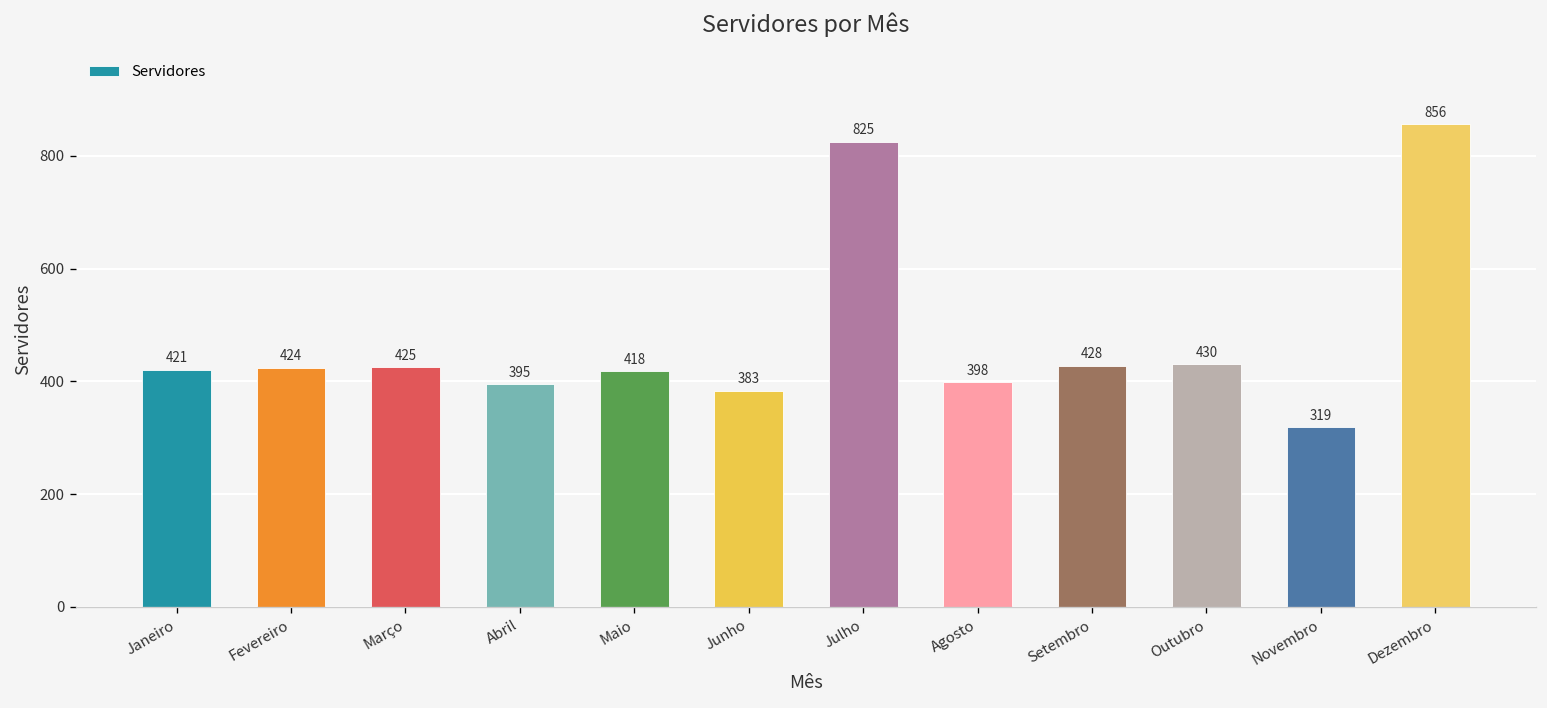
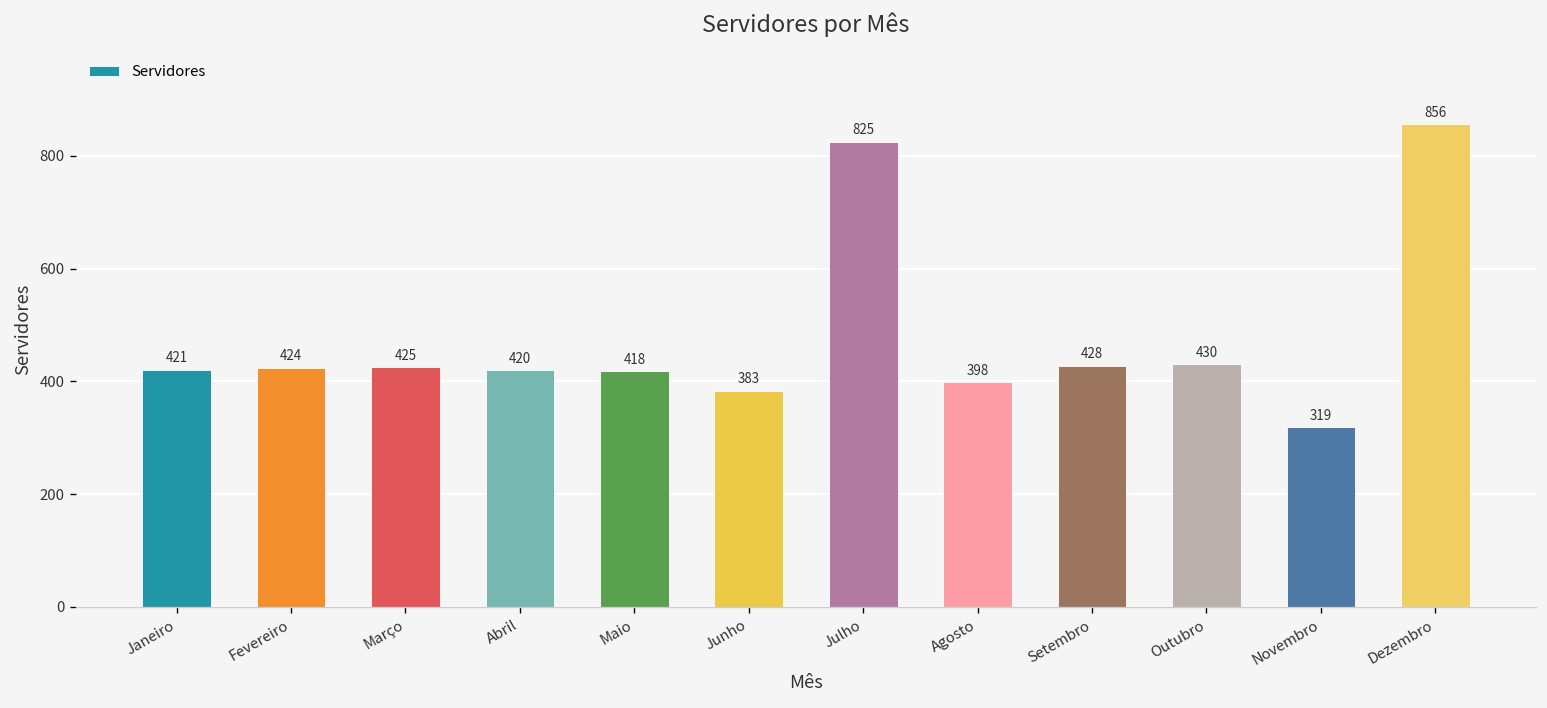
  {
    "Janeiro": 421,
    "Fevereiro": 424,
    "Março": 425,
-   "Abril": 395,
+   "Abril": 420,
    "Maio": 418,
    "Junho": 383,
    "Julho": 825,
    "Agosto": 398,
    "Setembro": 428,
    "Outubro": 430,
    "Novembro": 319,
    "Dezembro": 856
  }
